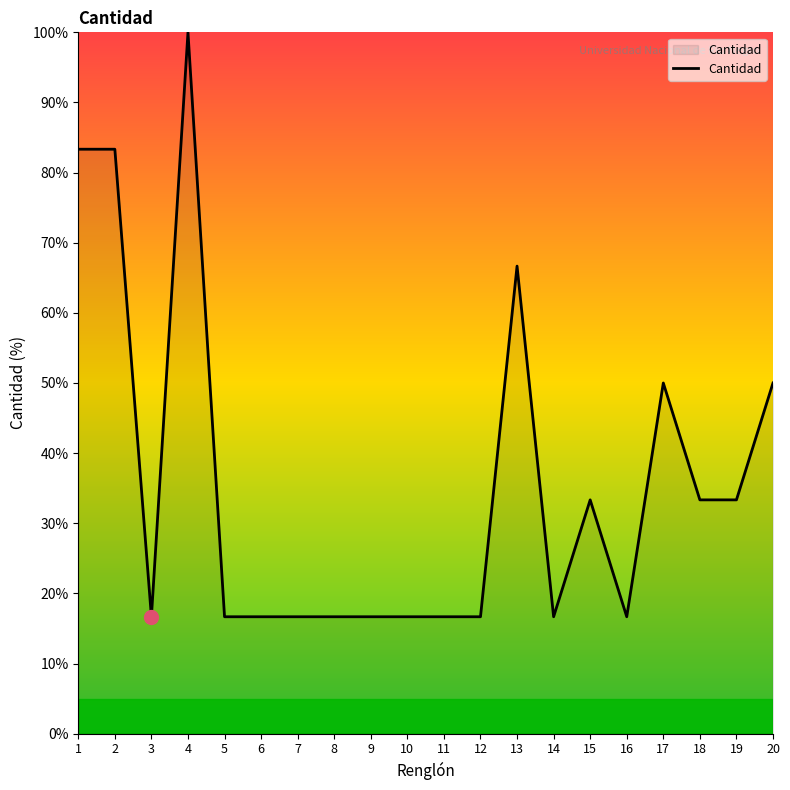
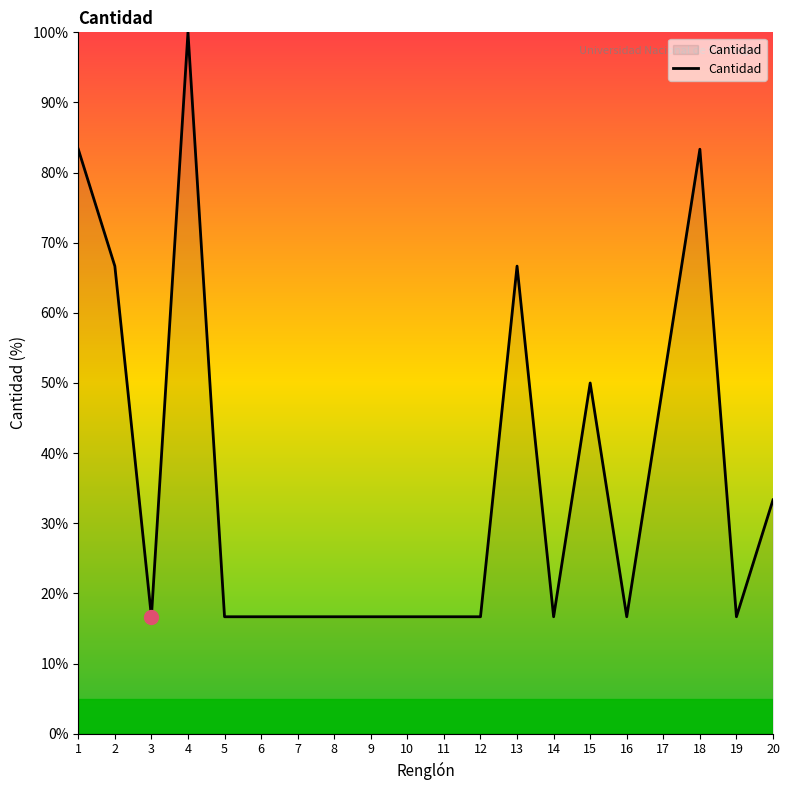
  {
    "Cantidad": {
      "1": "83%",
-     "2": "83%",
+     "2": "67%",
      "4": "100%",
      "5": "17%",
      "6": "17%",
      "7": "17%",
      "8": "17%",
      "9": "17%",
      "10": "17%",
      "11": "17%",
      "12": "17%",
      "13": "67%",
      "14": "17%",
-     "15": "33%",
+     "15": "50%",
      "16": "17%",
      "17": "50%",
-     "18": "33%",
-     "19": "33%",
-     "20": "50%"
+     "18": "83%",
+     "19": "17%",
+     "20": "33%"
    }
  }
